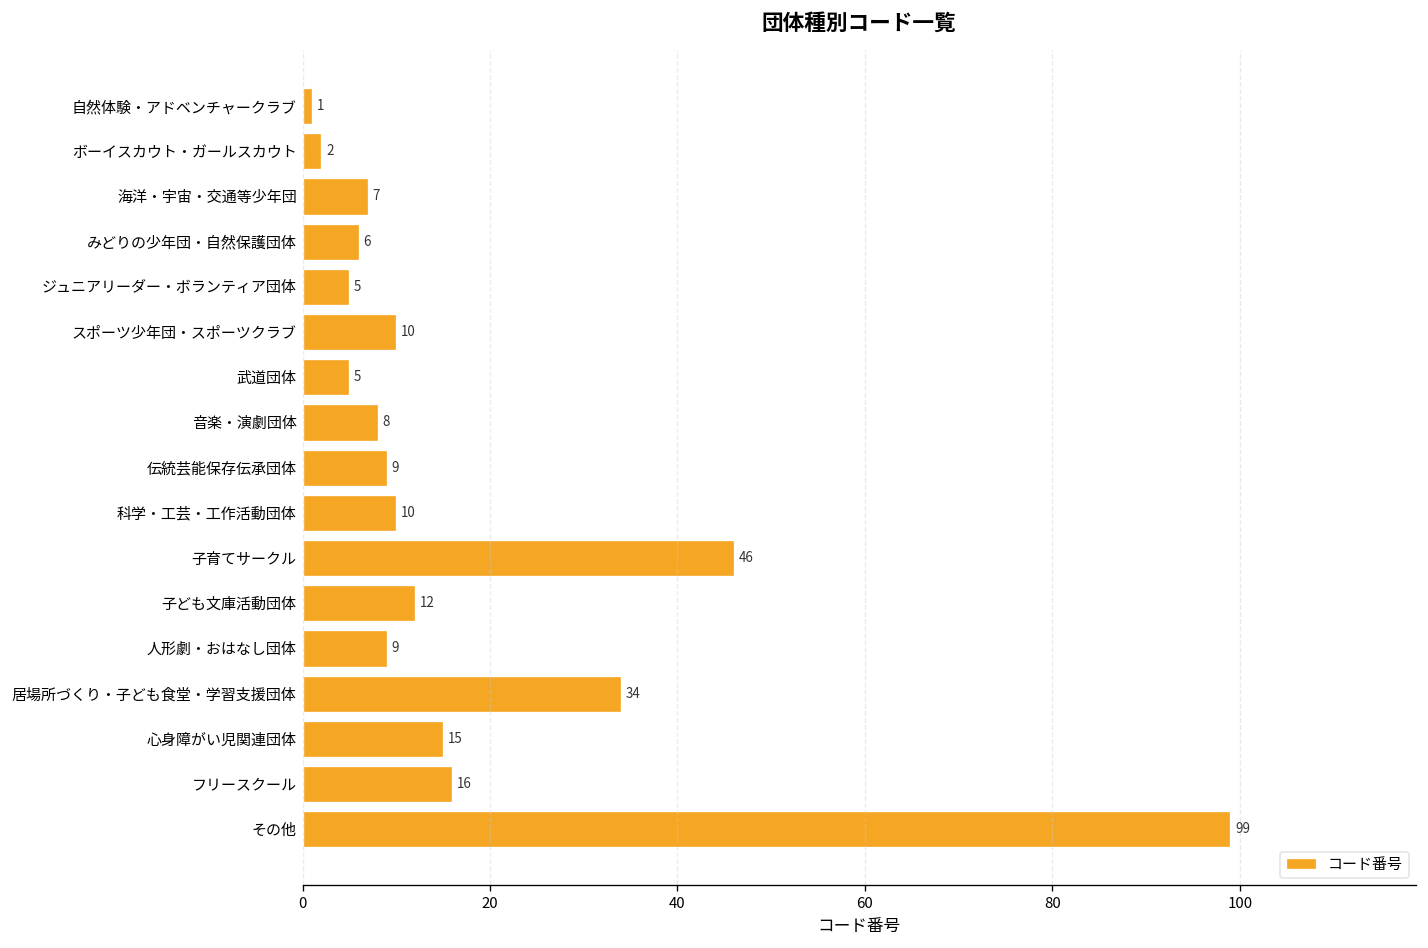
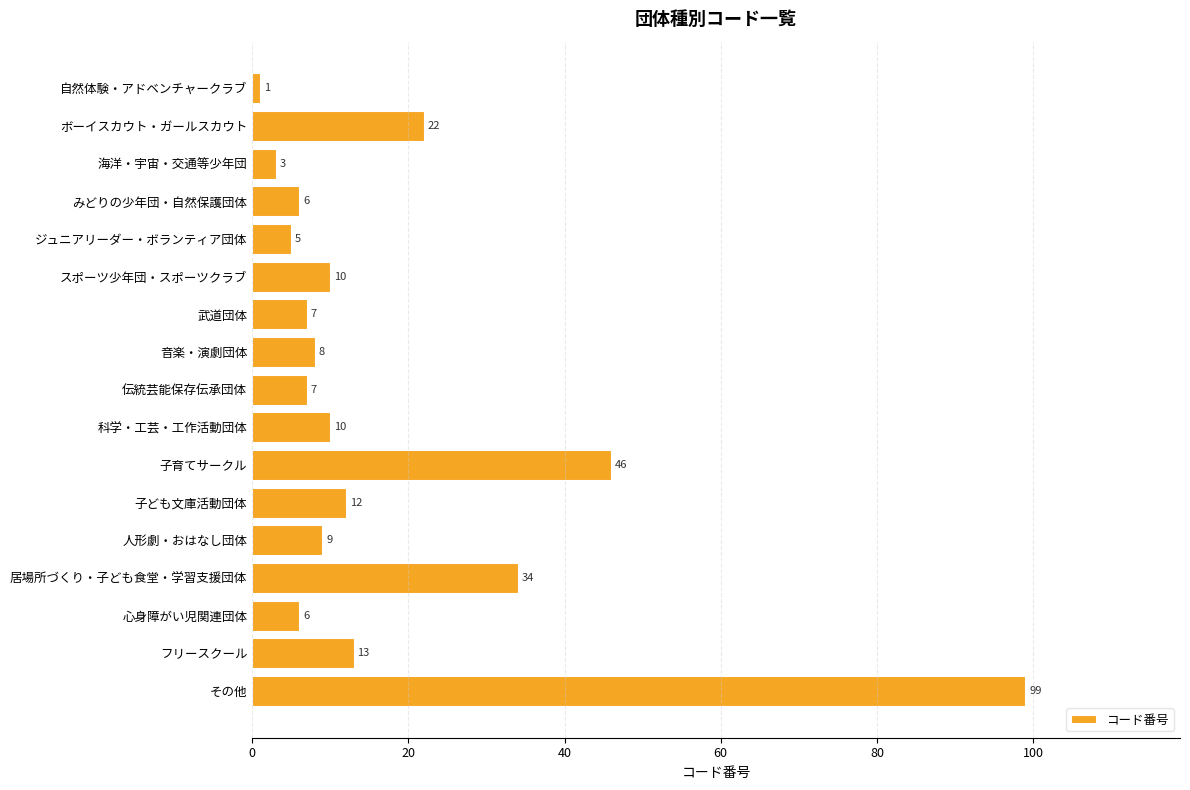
  {
    "自然体験・アドベンチャークラブ": 1,
-   "ボーイスカウト・ガールスカウト": 2,
-   "海洋・宇宙・交通等少年団": 7,
+   "ボーイスカウト・ガールスカウト": 22,
+   "海洋・宇宙・交通等少年団": 3,
    "みどりの少年団・自然保護団体": 6,
    "ジュニアリーダー・ボランティア団体": 5,
    "スポーツ少年団・スポーツクラブ": 10,
-   "武道団体": 5,
+   "武道団体": 7,
    "音楽・演劇団体": 8,
-   "伝統芸能保存伝承団体": 9,
+   "伝統芸能保存伝承団体": 7,
    "科学・工芸・工作活動団体": 10,
    "子育てサークル": 46,
    "子ども文庫活動団体": 12,
    "人形劇・おはなし団体": 9,
    "居場所づくり・子ども食堂・学習支援団体": 34,
-   "心身障がい児関連団体": 15,
-   "フリースクール": 16,
+   "心身障がい児関連団体": 6,
+   "フリースクール": 13,
    "その他": 99
  }
